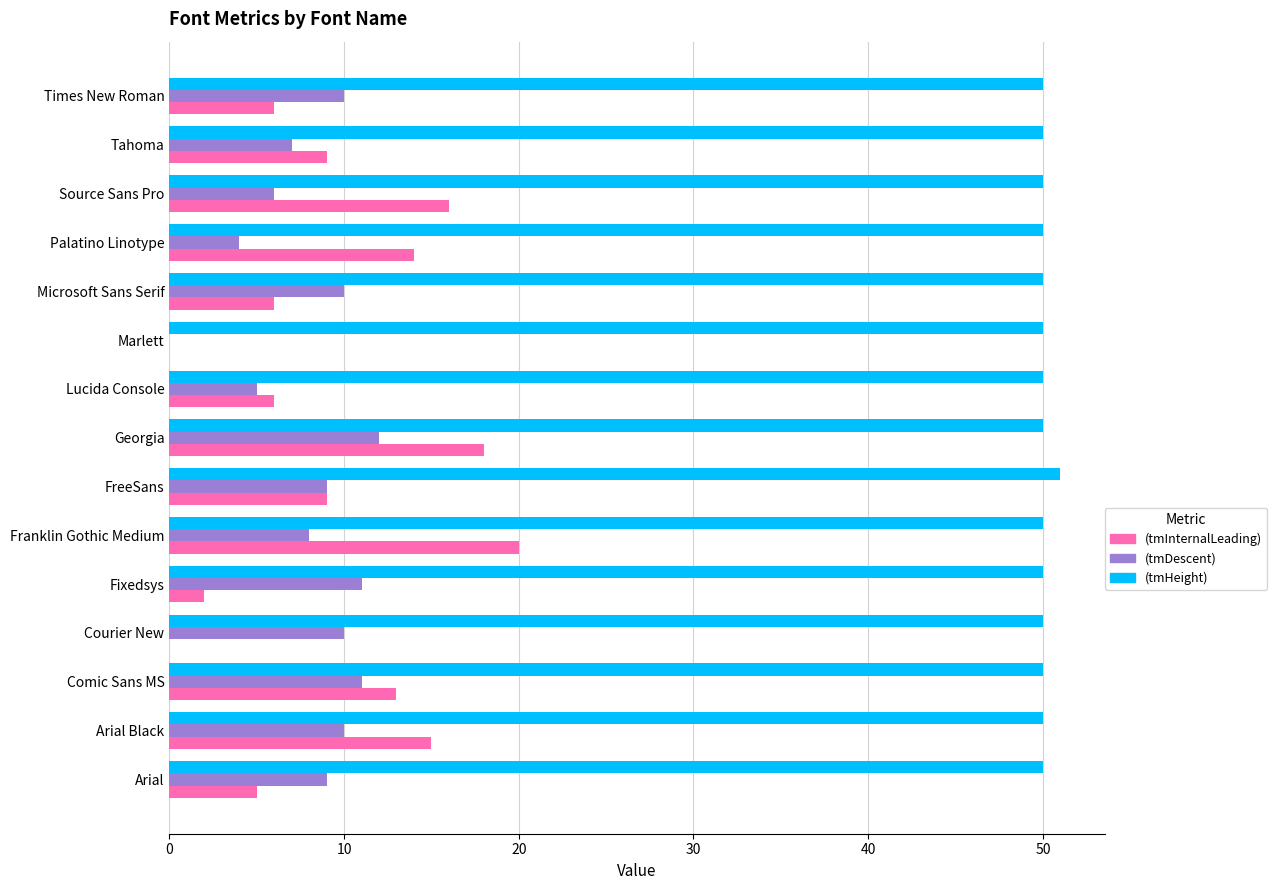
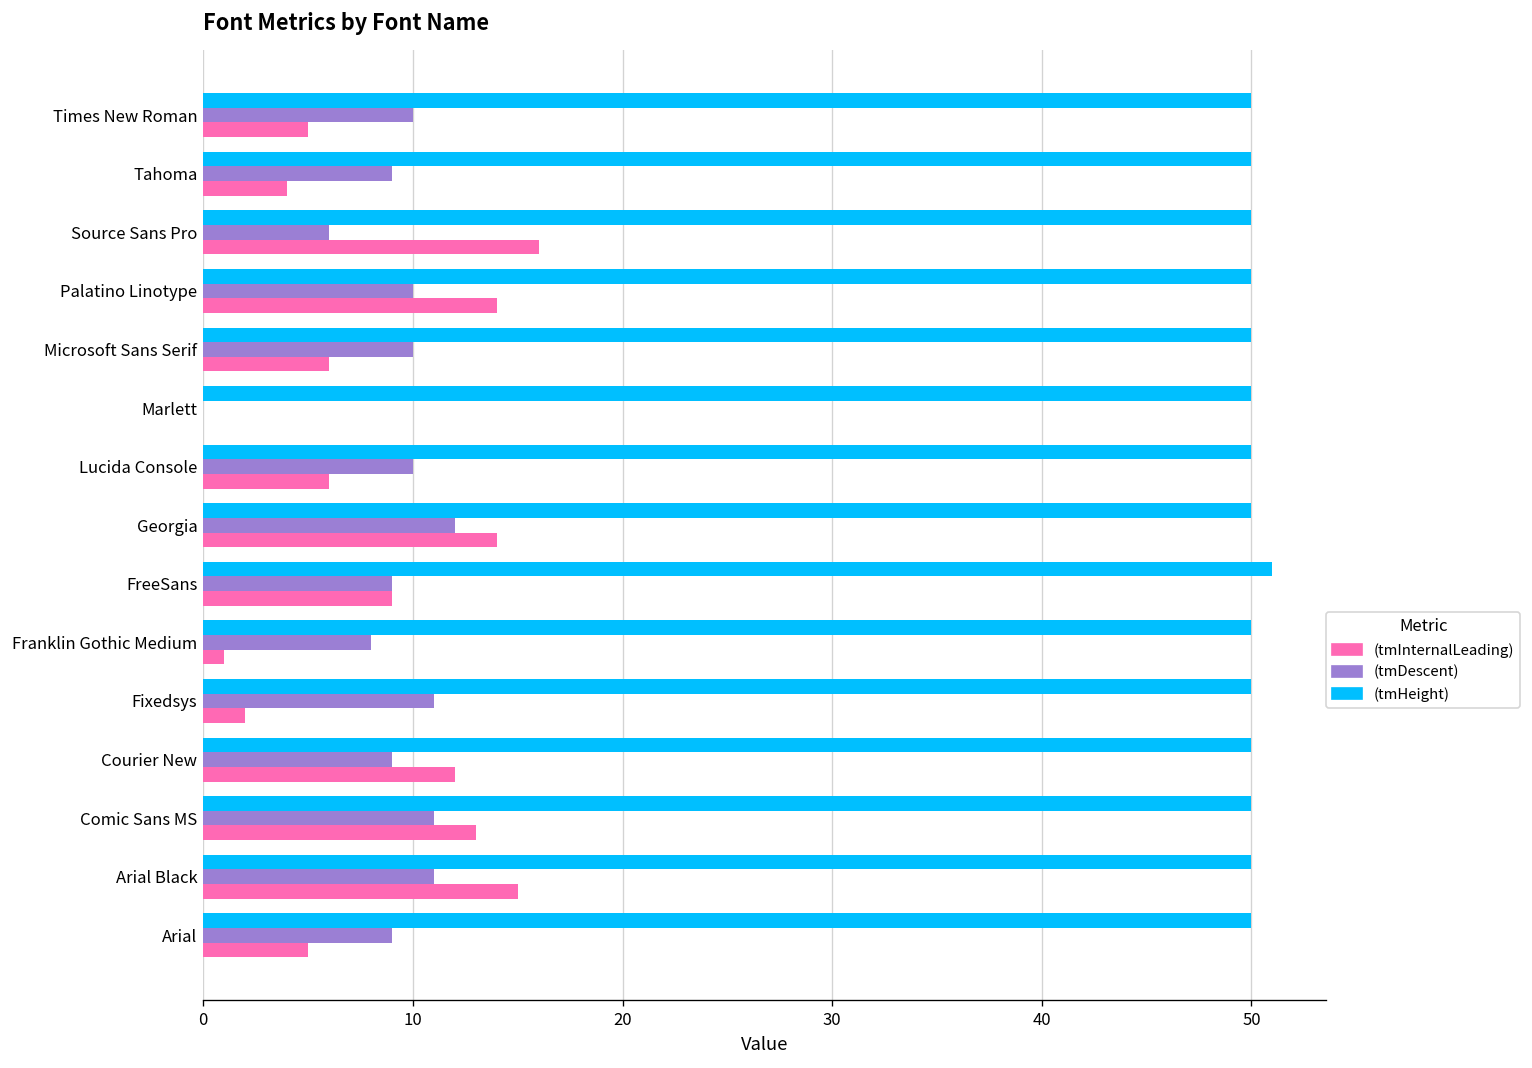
  {
    "(tmInternalLeading)": {
-     "Times New Roman": 6,
-     "Tahoma": 9,
+     "Times New Roman": 5,
+     "Tahoma": 4,
      "Source Sans Pro": 16,
      "Palatino Linotype": 14,
      "Microsoft Sans Serif": 6,
      "Marlett": 0,
      "Lucida Console": 6,
-     "Georgia": 18,
+     "Georgia": 14,
      "FreeSans": 9,
-     "Franklin Gothic Medium": 20,
+     "Franklin Gothic Medium": 1,
      "Fixedsys": 2,
-     "Courier New": 0,
+     "Courier New": 12,
      "Comic Sans MS": 13,
      "Arial Black": 15,
      "Arial": 5
    },
    "(tmDescent)": {
      "Times New Roman": 10,
-     "Tahoma": 7,
+     "Tahoma": 9,
      "Source Sans Pro": 6,
-     "Palatino Linotype": 4,
+     "Palatino Linotype": 10,
      "Microsoft Sans Serif": 10,
      "Marlett": 0,
-     "Lucida Console": 5,
+     "Lucida Console": 10,
      "Georgia": 12,
      "FreeSans": 9,
      "Franklin Gothic Medium": 8,
      "Fixedsys": 11,
-     "Courier New": 10,
+     "Courier New": 9,
      "Comic Sans MS": 11,
-     "Arial Black": 10,
+     "Arial Black": 11,
      "Arial": 9
    },
    "(tmHeight)": {
      "Times New Roman": 50,
      "Tahoma": 50,
      "Source Sans Pro": 50,
      "Palatino Linotype": 50,
      "Microsoft Sans Serif": 50,
      "Marlett": 50,
      "Lucida Console": 50,
      "Georgia": 50,
      "FreeSans": 51,
      "Franklin Gothic Medium": 50,
      "Fixedsys": 50,
      "Courier New": 50,
      "Comic Sans MS": 50,
      "Arial Black": 50,
      "Arial": 50
    }
  }
